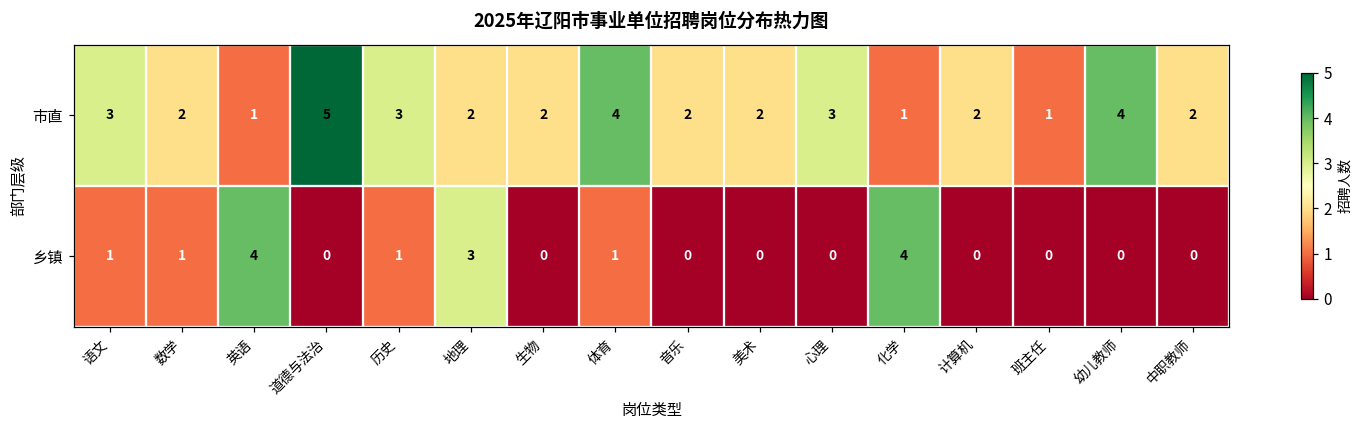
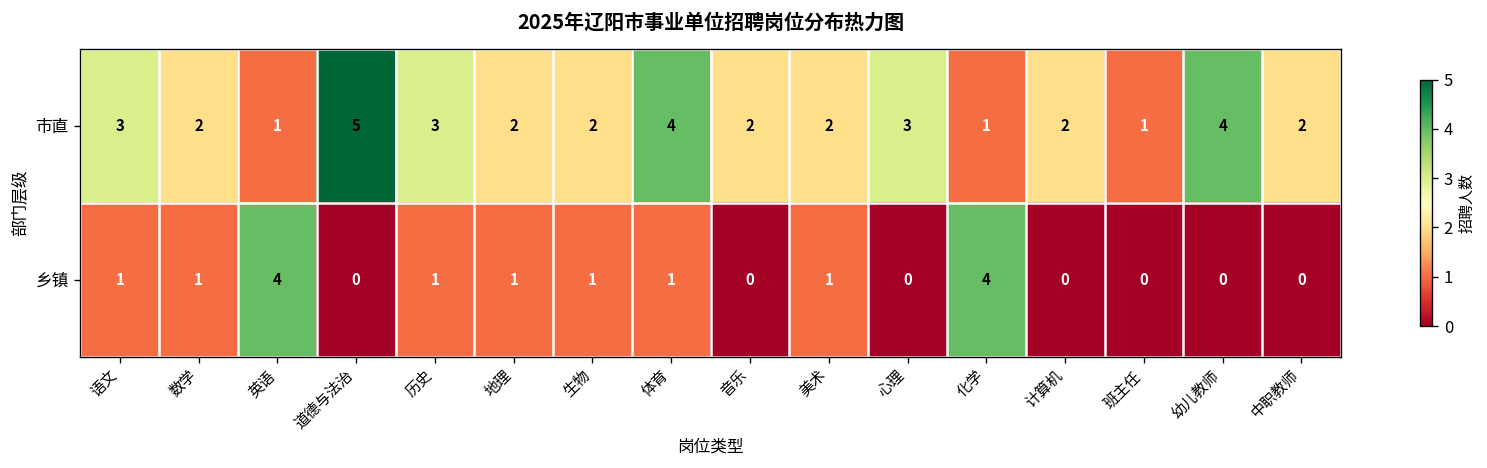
  {
    "市直": {
      "语文": 3,
      "数学": 2,
      "英语": 1,
      "道德与法治": 5,
      "历史": 3,
      "地理": 2,
      "生物": 2,
      "体育": 4,
      "音乐": 2,
      "美术": 2,
      "心理": 3,
      "化学": 1,
      "计算机": 2,
      "班主任": 1,
      "幼儿教师": 4,
      "中职教师": 2
    },
    "乡镇": {
      "语文": 1,
      "数学": 1,
      "英语": 4,
      "道德与法治": 0,
      "历史": 1,
-     "地理": 3,
-     "生物": 0,
+     "地理": 1,
+     "生物": 1,
      "体育": 1,
      "音乐": 0,
-     "美术": 0,
+     "美术": 1,
      "心理": 0,
      "化学": 4,
      "计算机": 0,
      "班主任": 0,
      "幼儿教师": 0,
      "中职教师": 0
    }
  }
